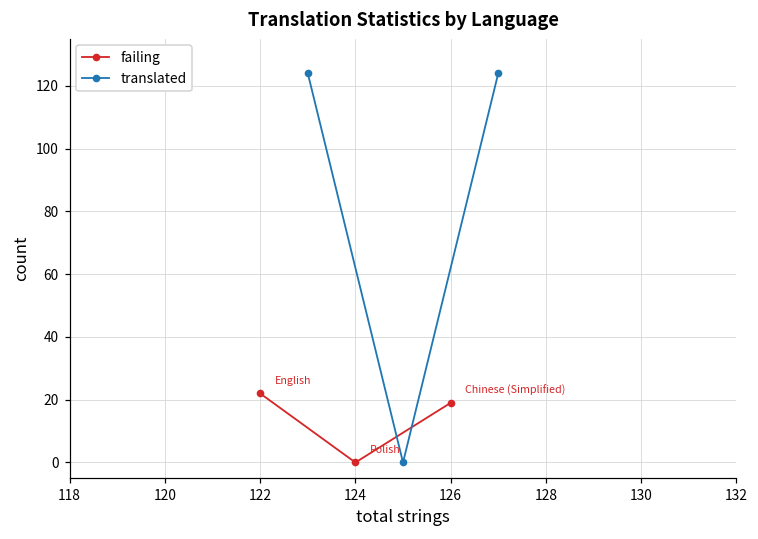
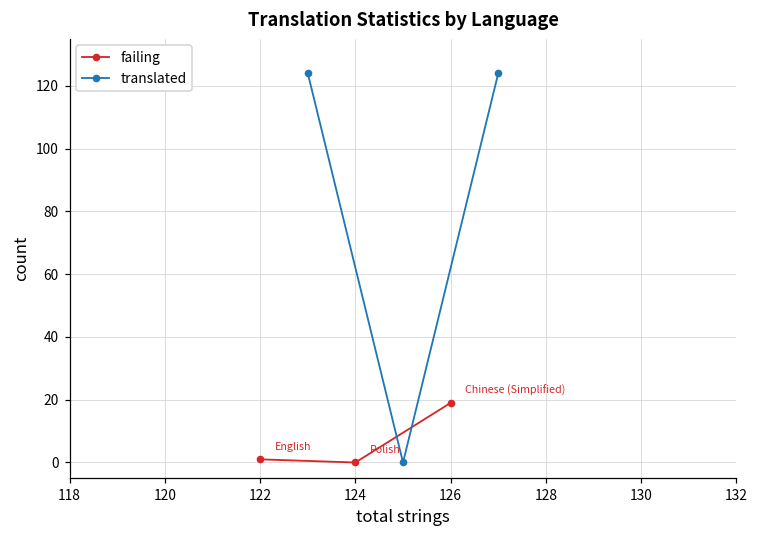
  {
    "failing": {
-     "122": 22,
+     "122": 1,
      "124": 0,
      "126": 19
    }
  }
